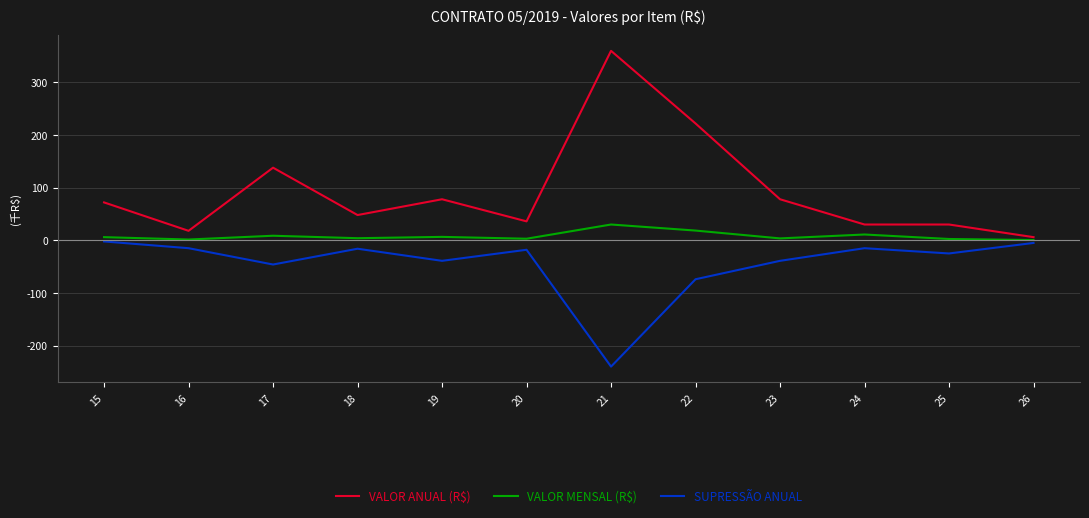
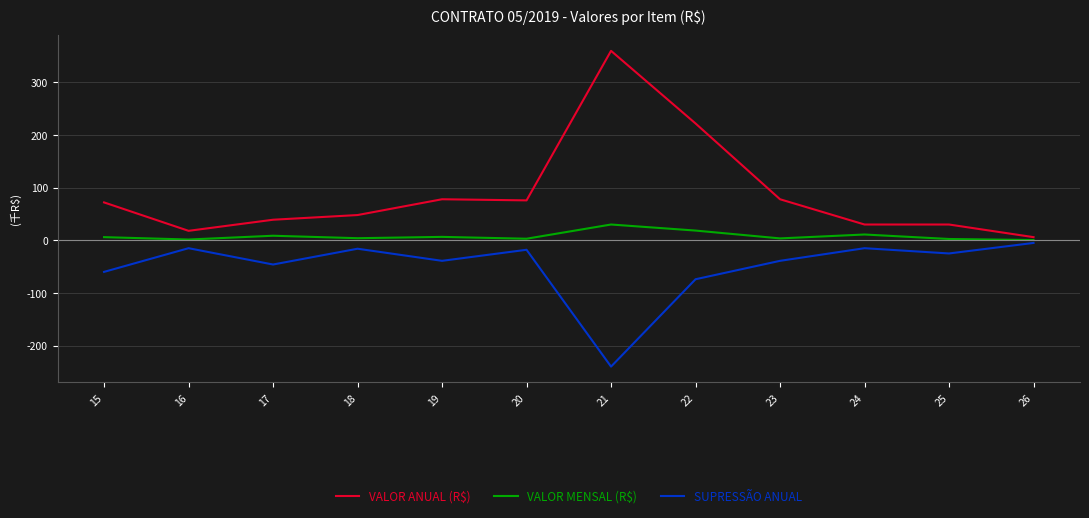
  {
    "VALOR ANUAL (R$)": {
      "15": 70,
      "16": 20,
-     "17": 140,
+     "17": 40,
      "18": 50,
      "19": 80,
-     "20": 40,
+     "20": 80,
      "21": 360,
      "22": 220,
      "23": 80,
      "24": 30,
      "25": 30,
      "26": 10
    },
    "VALOR MENSAL (R$)": {
      "15": 10,
      "16": 0,
      "17": 10,
      "18": 0,
      "19": 10,
      "20": 0,
      "21": 30,
      "22": 20,
      "23": 0,
      "24": 10,
      "25": 0,
      "26": 0
    },
    "SUPRESSÃO ANUAL": {
-     "15": 0,
+     "15": -60,
      "16": -20,
      "17": -50,
      "18": -20,
      "19": -40,
      "20": -20,
      "21": -240,
      "22": -70,
      "23": -40,
      "24": -20,
      "25": -30,
      "26": -10
    }
  }
